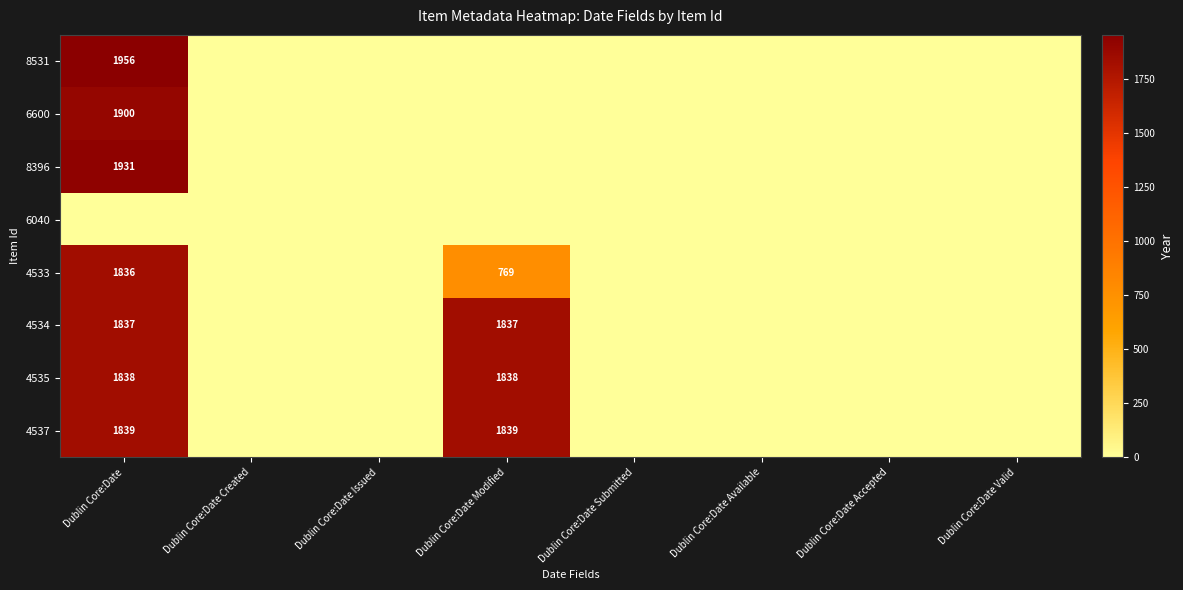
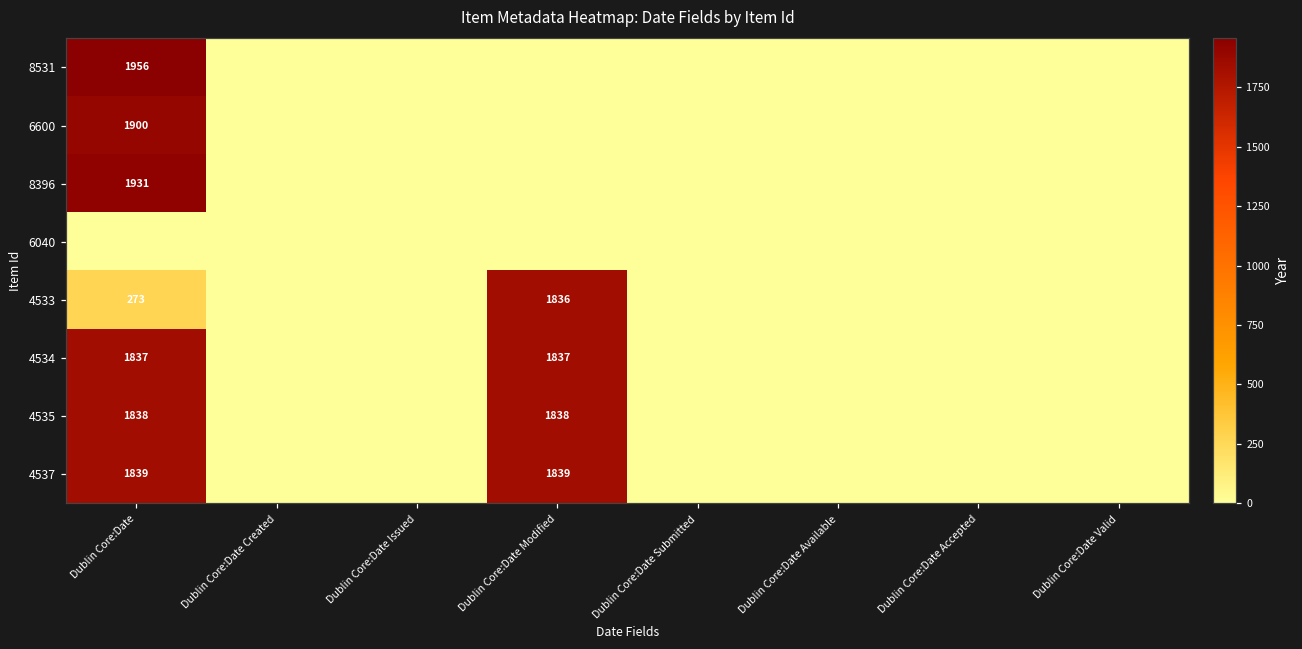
  {
    "8531": {
      "Dublin Core:Date": 1956
    },
    "6600": {
      "Dublin Core:Date": 1900
    },
    "8396": {
      "Dublin Core:Date": 1931
    },
    "4533": {
-     "Dublin Core:Date": 1836,
-     "Dublin Core:Date Modified": 769
+     "Dublin Core:Date": 273,
+     "Dublin Core:Date Modified": 1836
    },
    "4534": {
      "Dublin Core:Date": 1837,
      "Dublin Core:Date Modified": 1837
    },
    "4535": {
      "Dublin Core:Date": 1838,
      "Dublin Core:Date Modified": 1838
    },
    "4537": {
      "Dublin Core:Date": 1839,
      "Dublin Core:Date Modified": 1839
    }
  }
